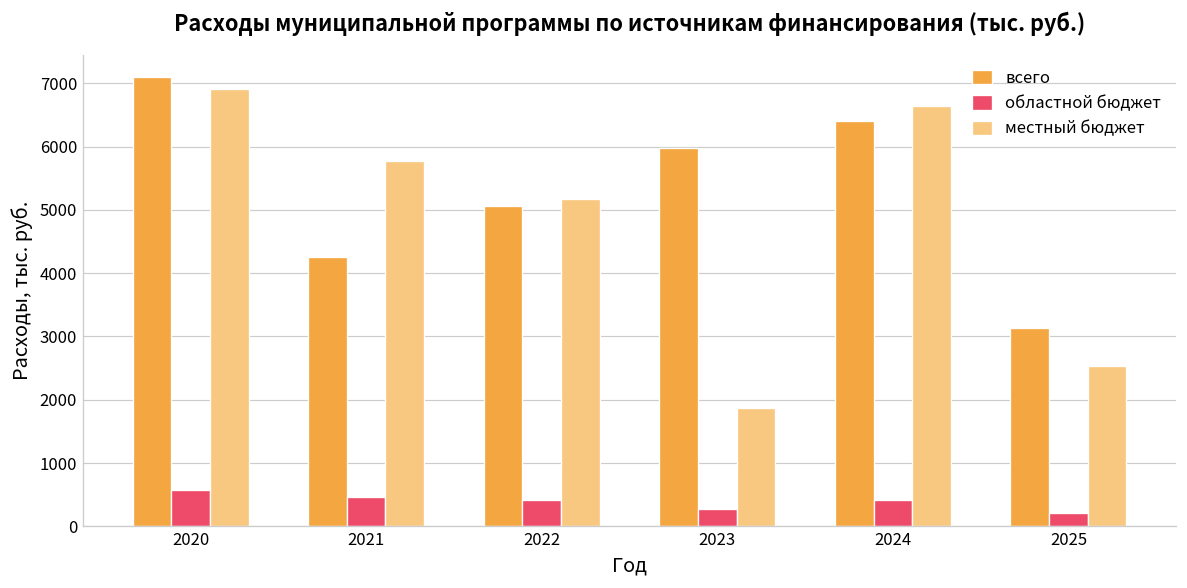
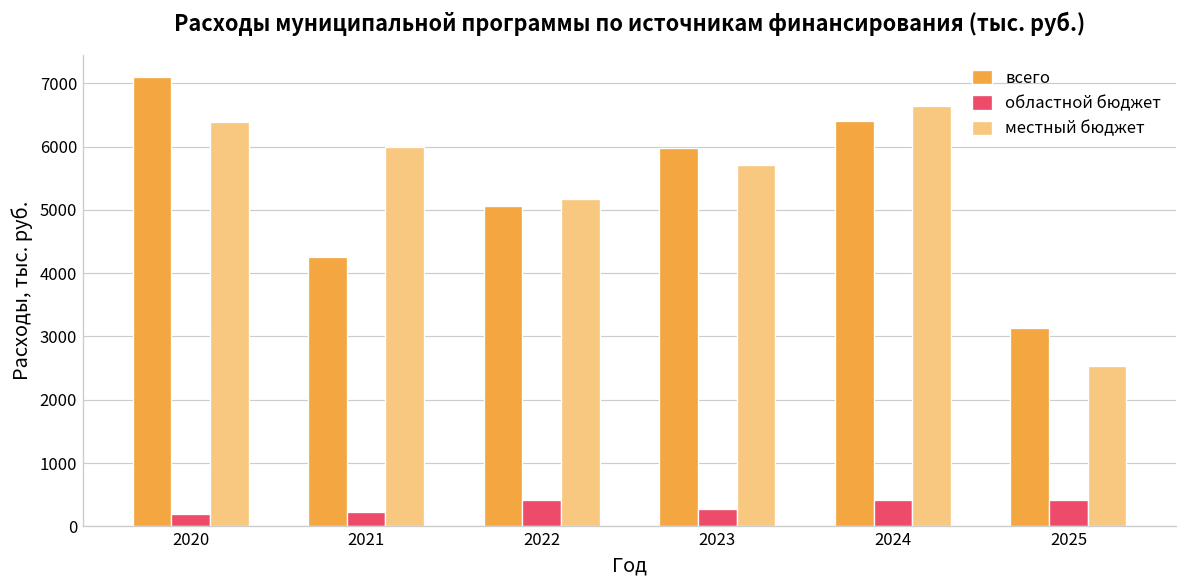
  {
    "всего": {
      "2020": 7100,
      "2021": 4300,
      "2022": 5100,
      "2023": 6000,
      "2024": 6400,
      "2025": 3100
    },
    "областной бюджет": {
-     "2020": 600,
-     "2021": 500,
+     "2020": 200,
+     "2021": 200,
      "2022": 400,
      "2023": 300,
      "2024": 400,
-     "2025": 200
+     "2025": 400
    },
    "местный бюджет": {
-     "2020": 6900,
-     "2021": 5800,
+     "2020": 6400,
+     "2021": 6000,
      "2022": 5200,
-     "2023": 1900,
+     "2023": 5700,
      "2024": 6600,
      "2025": 2500
    }
  }
